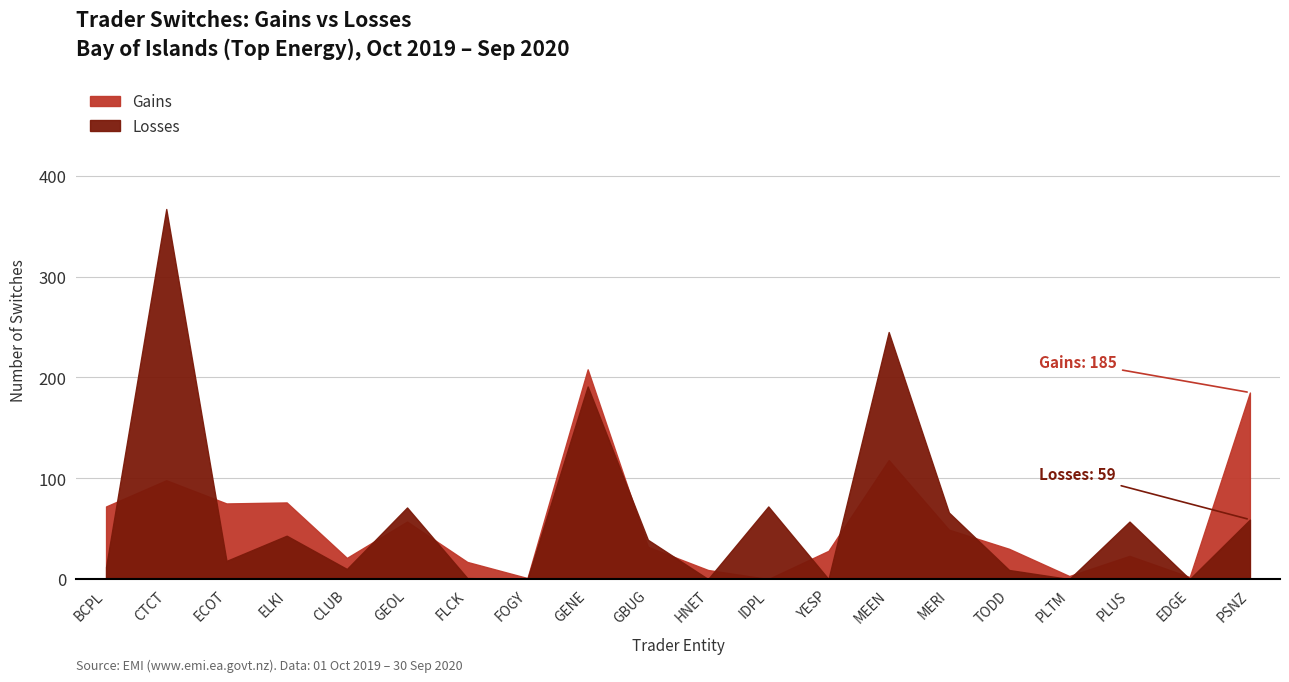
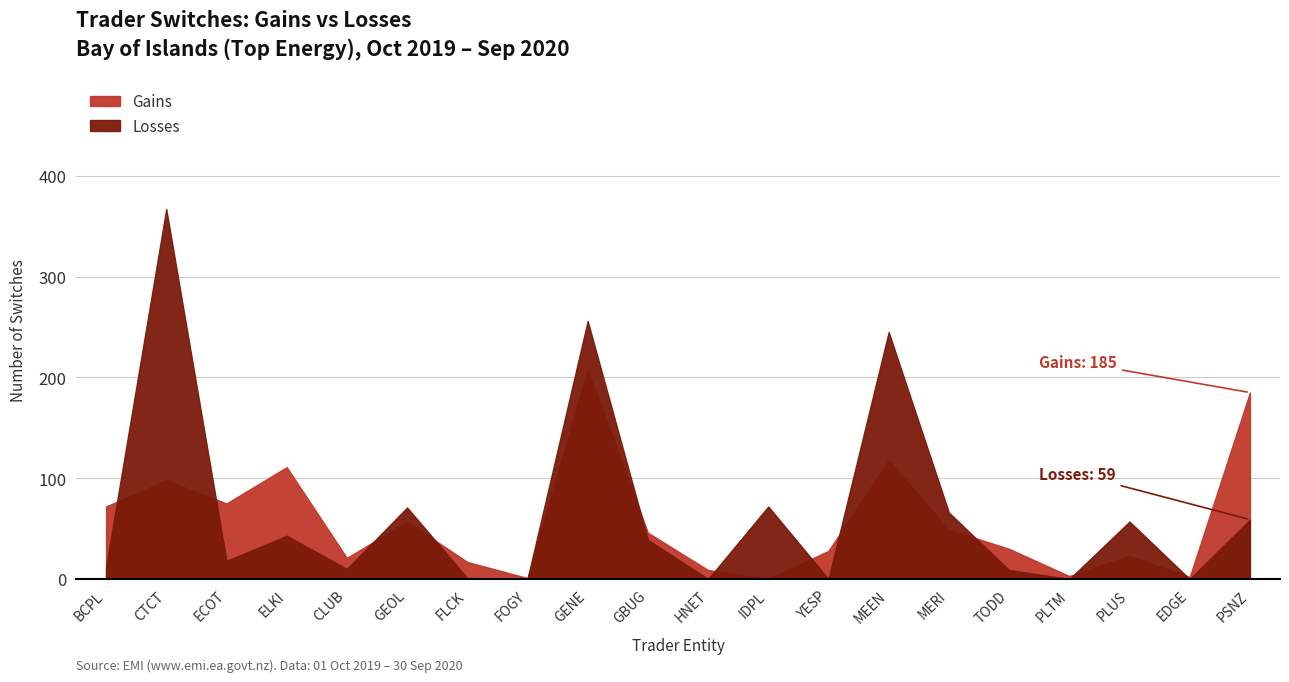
  {
    "Gains": {
      "BCPL": 72,
      "CTCT": 98,
      "ECOT": 75,
-     "ELKI": 76,
+     "ELKI": 111,
      "CLUB": 21,
      "GEOL": 57,
      "FLCK": 17,
      "GENE": 208,
-     "GBUG": 32,
+     "GBUG": 46,
      "HNET": 9,
      "IDPL": 0,
      "YESP": 28,
      "MEEN": 118,
      "MERI": 49,
      "TODD": 30,
      "PLTM": 3,
      "PLUS": 23
    },
    "Losses": {
      "BCPL": 12,
      "CTCT": 367,
      "ECOT": 18,
      "ELKI": 43,
      "CLUB": 10,
      "GEOL": 71,
-     "GENE": 191,
+     "GENE": 256,
      "GBUG": 39,
      "HNET": 0,
      "IDPL": 72,
      "YESP": 0,
      "MEEN": 245,
      "MERI": 66,
      "TODD": 9,
      "PLTM": 0
    }
  }
